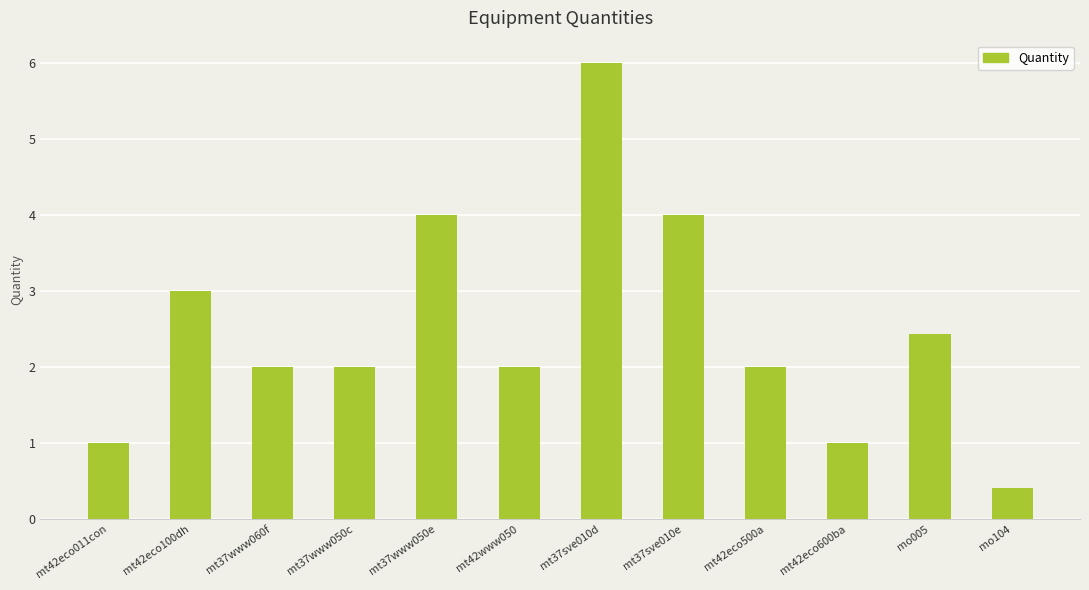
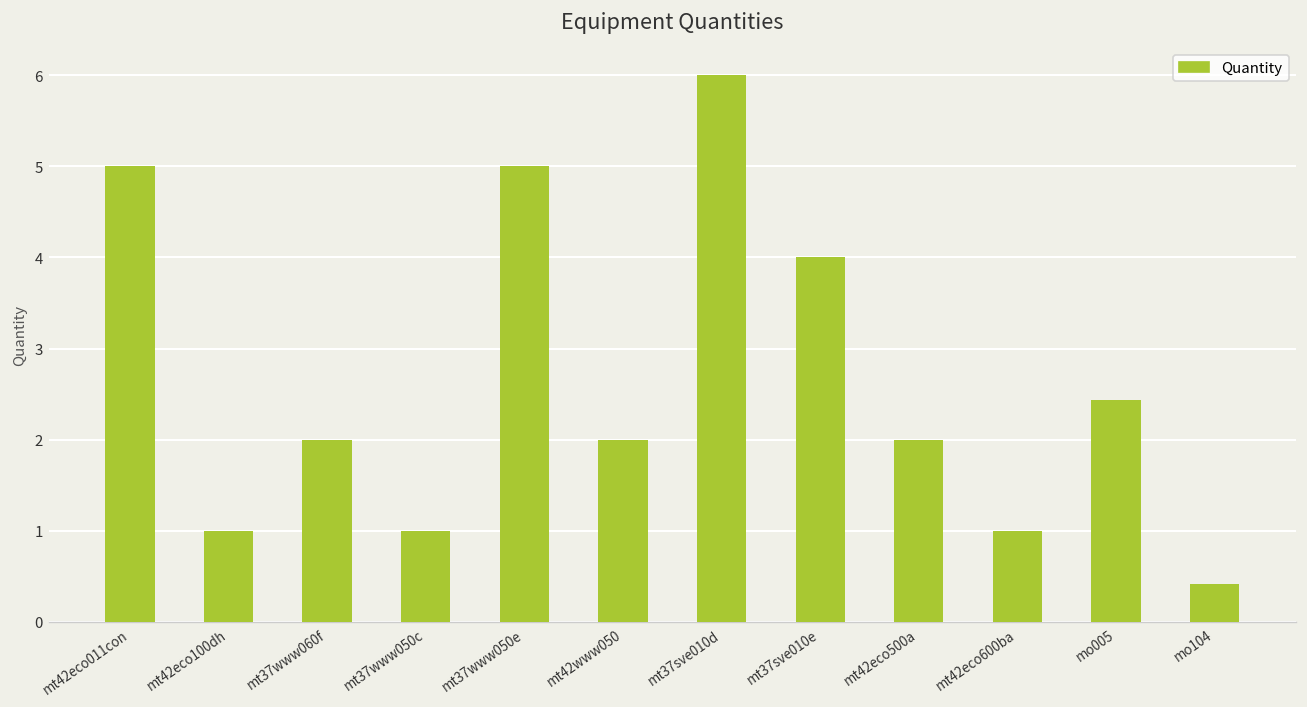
  {
-   "mt42eco011con": 1,
-   "mt42eco100dh": 3,
+   "mt42eco011con": 5,
+   "mt42eco100dh": 1,
    "mt37www060f": 2,
-   "mt37www050c": 2,
-   "mt37www050e": 4,
+   "mt37www050c": 1,
+   "mt37www050e": 5,
    "mt42www050": 2,
    "mt37sve010d": 6,
    "mt37sve010e": 4,
    "mt42eco500a": 2,
    "mt42eco600ba": 1,
    "mo005": 2.4,
    "mo104": 0.4
  }
